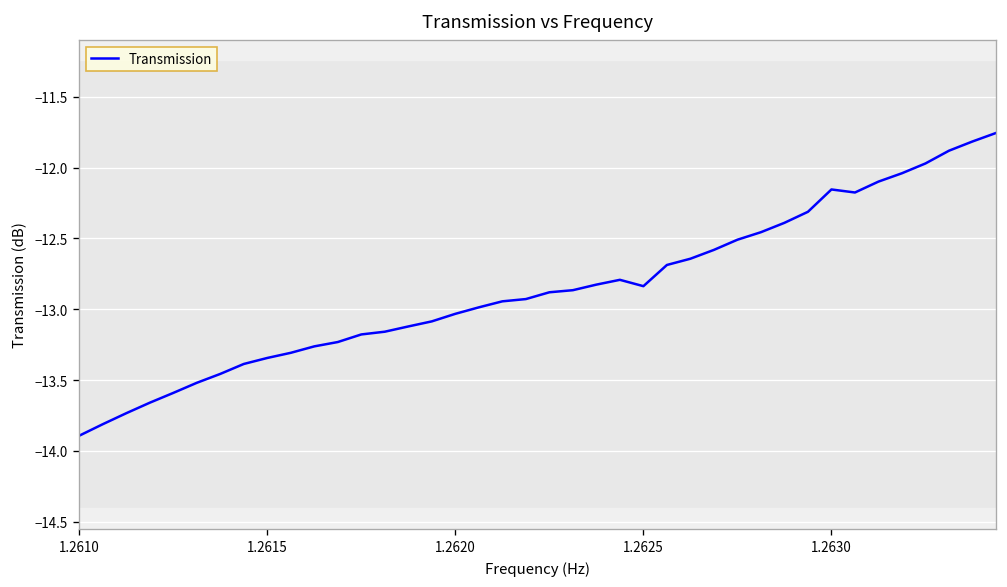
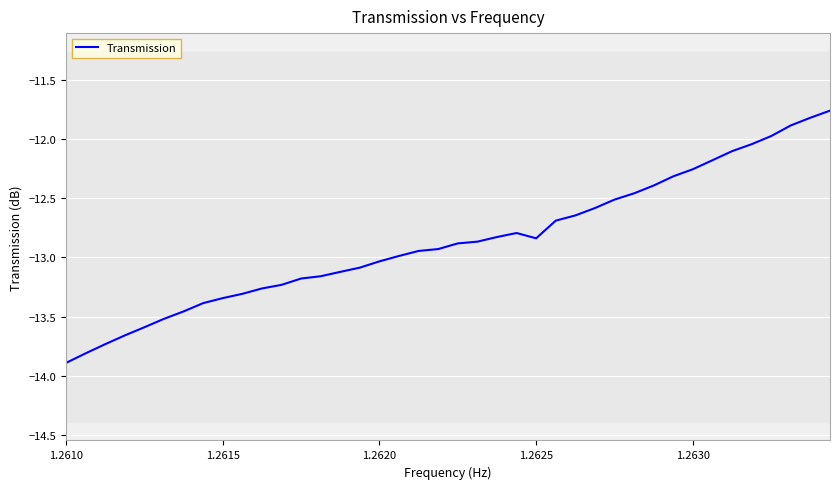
  {
    "1.2610": -13.89,
    "1.2615": -13.34,
    "1.2620": -13.03,
    "1.2625": -12.84,
-   "1.2630": -12.15
+   "1.2630": -12.25
  }
